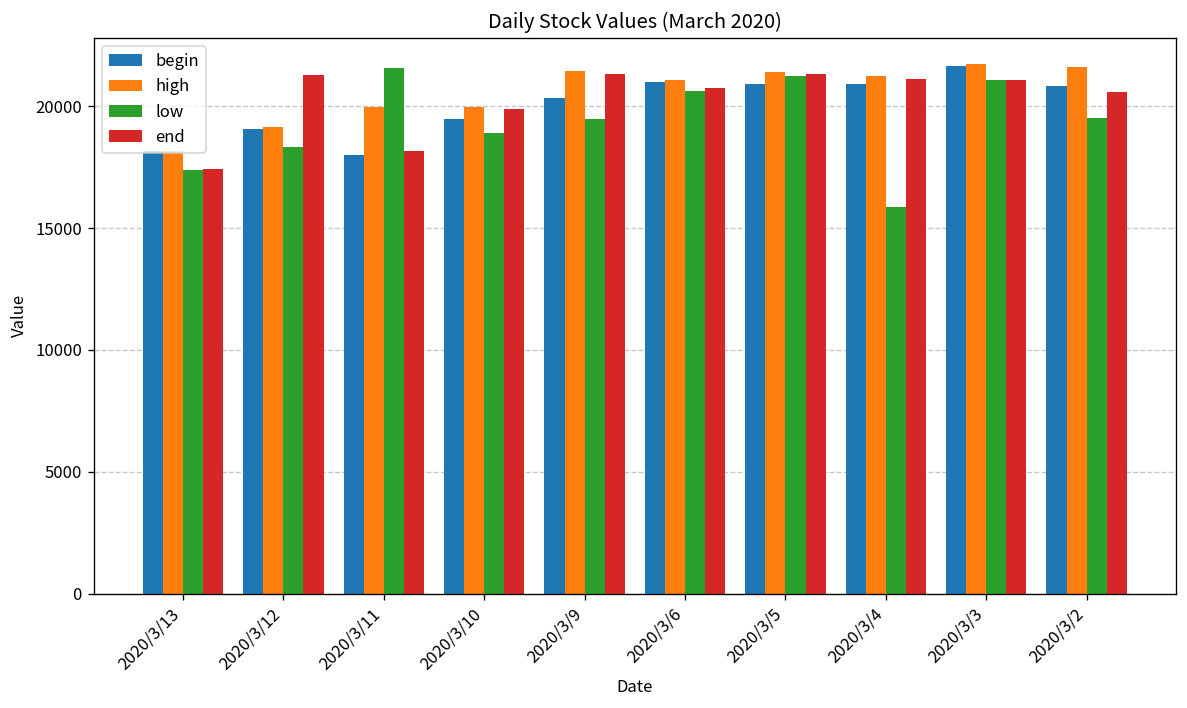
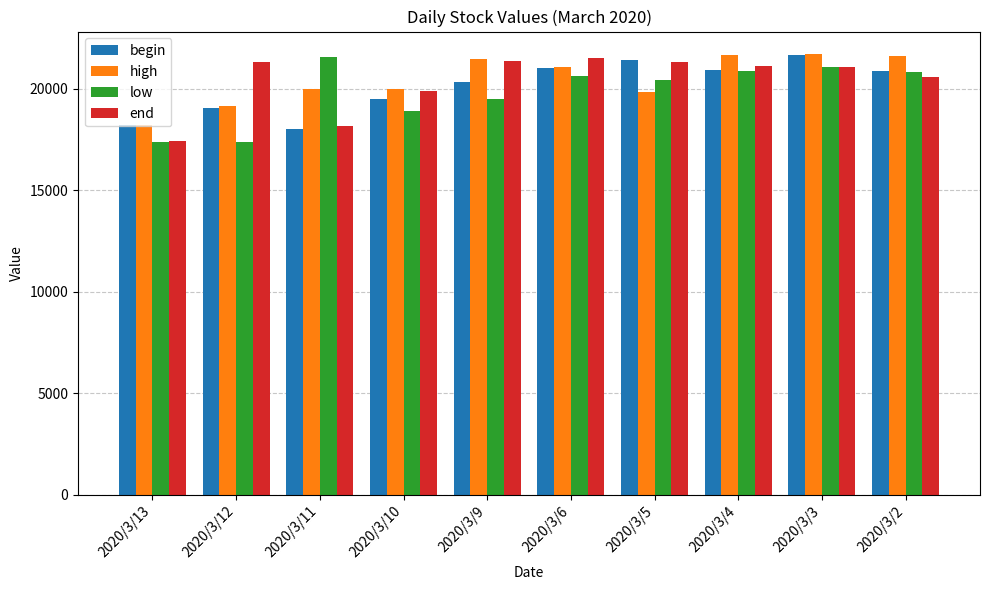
  {
    "begin": {
      "2020/3/12": 19100,
      "2020/3/11": 18000,
      "2020/3/10": 19500,
      "2020/3/9": 20300,
      "2020/3/6": 21000,
-     "2020/3/5": 20900,
+     "2020/3/5": 21400,
      "2020/3/4": 20900,
      "2020/3/3": 21700,
      "2020/3/2": 20800
    },
    "high": {
      "2020/3/12": 19100,
      "2020/3/11": 20000,
      "2020/3/10": 20000,
      "2020/3/9": 21400,
      "2020/3/6": 21100,
-     "2020/3/5": 21400,
-     "2020/3/4": 21200,
+     "2020/3/5": 19800,
+     "2020/3/4": 21600,
      "2020/3/3": 21700,
      "2020/3/2": 21600
    },
    "low": {
      "2020/3/13": 17400,
-     "2020/3/12": 18300,
+     "2020/3/12": 17400,
      "2020/3/11": 21600,
      "2020/3/10": 18900,
      "2020/3/9": 19500,
      "2020/3/6": 20600,
-     "2020/3/5": 21200,
-     "2020/3/4": 15800,
+     "2020/3/5": 20400,
+     "2020/3/4": 20900,
      "2020/3/3": 21100,
-     "2020/3/2": 19500
+     "2020/3/2": 20800
    },
    "end": {
      "2020/3/13": 17400,
      "2020/3/12": 21300,
      "2020/3/11": 18200,
      "2020/3/10": 19900,
      "2020/3/9": 21300,
-     "2020/3/6": 20700,
+     "2020/3/6": 21500,
      "2020/3/5": 21300,
      "2020/3/4": 21100,
      "2020/3/3": 21100,
      "2020/3/2": 20600
    }
  }
